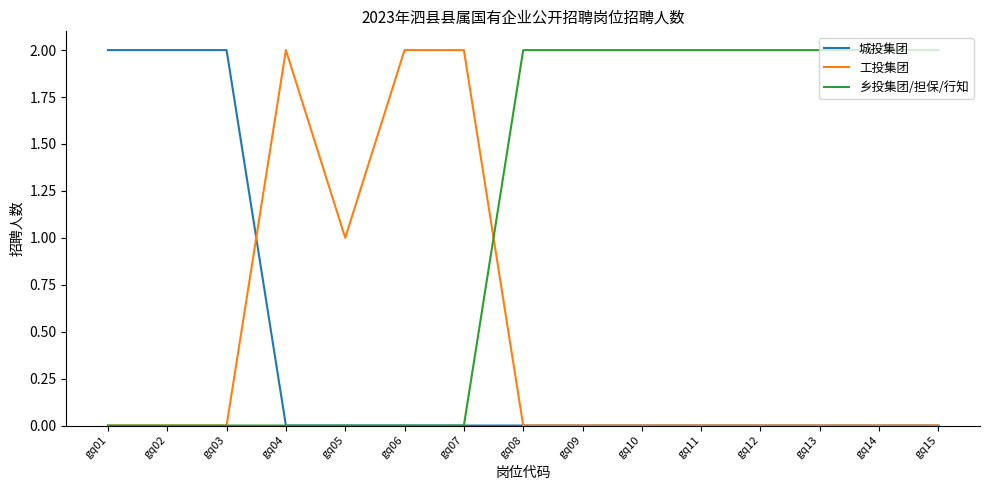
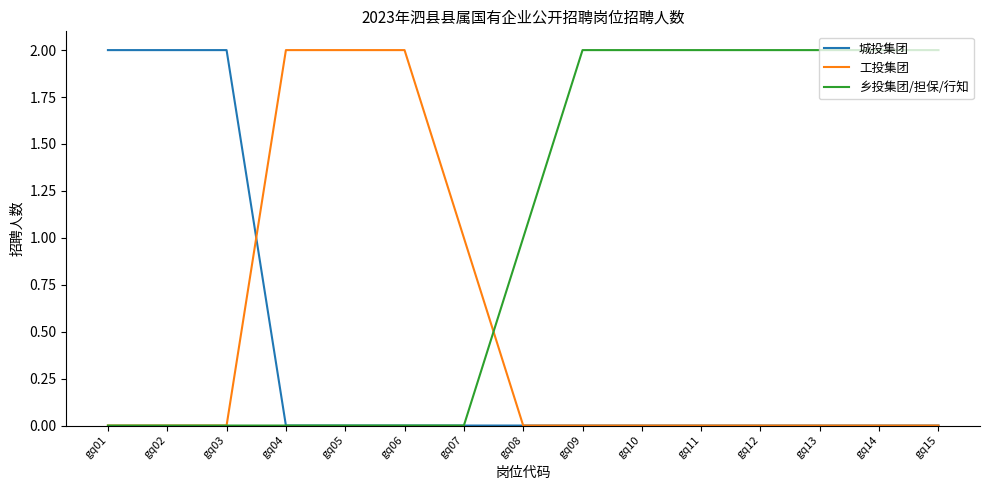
  {
    "城投集团": {
      "gq01": 2,
      "gq02": 2,
      "gq03": 2
    },
    "工投集团": {
      "gq04": 2,
-     "gq05": 1,
+     "gq05": 2,
      "gq06": 2,
-     "gq07": 2
+     "gq07": 1
    },
    "乡投集团/担保/行知": {
-     "gq08": 2,
+     "gq08": 1,
      "gq09": 2,
      "gq10": 2,
      "gq11": 2,
      "gq12": 2
    }
  }
